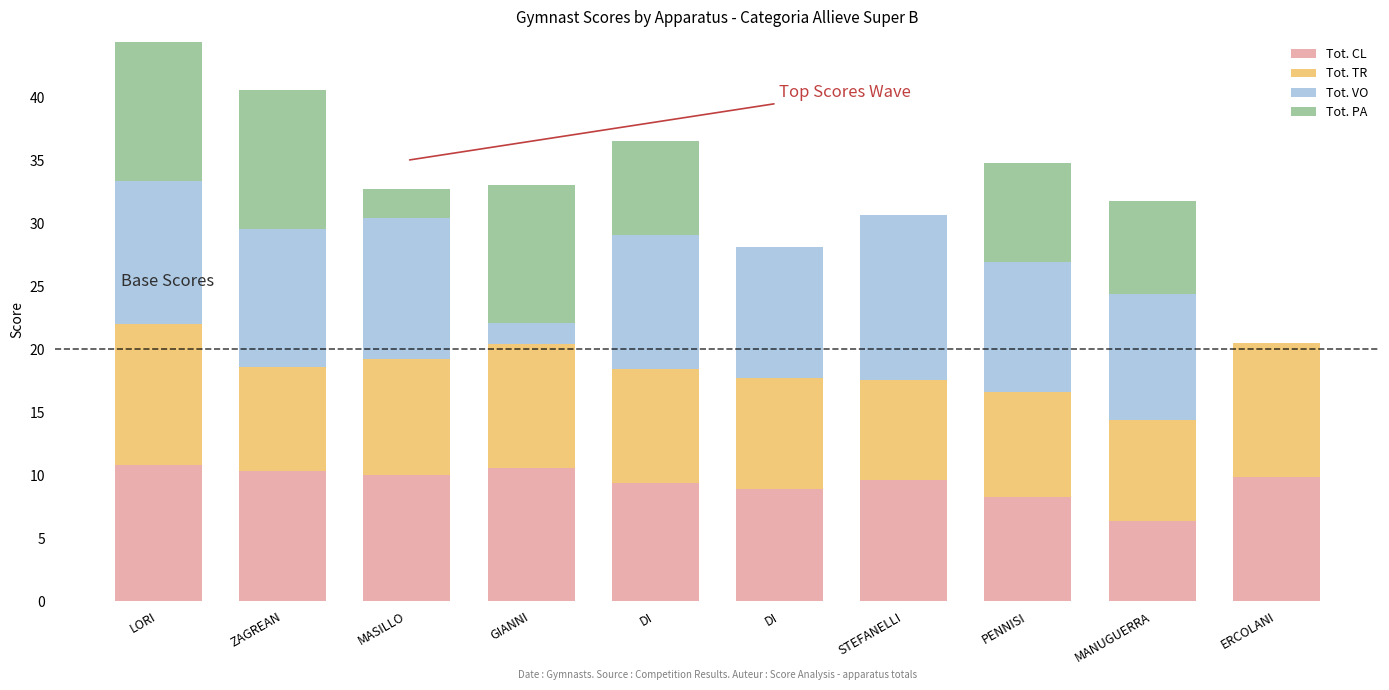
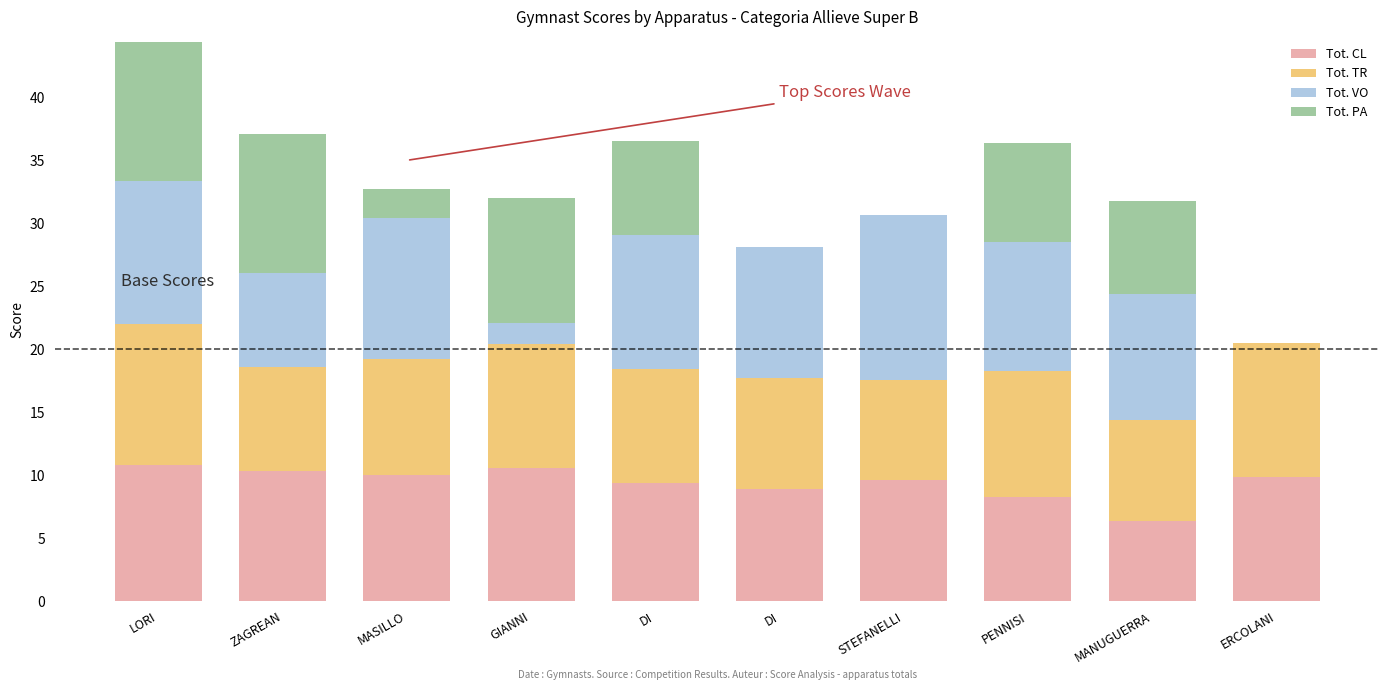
  {
    "Tot. CL": {
      "LORI": 10.9,
      "ZAGREAN": 10.4,
      "MASILLO": 10.1,
      "GIANNI": 10.6,
      "STEFANELLI": 9.6,
      "PENNISI": 8.3,
      "MANUGUERRA": 6.4,
      "ERCOLANI": 9.9
    },
    "Tot. TR": {
      "LORI": 11.2,
      "ZAGREAN": 8.3,
      "MASILLO": 9.2,
      "GIANNI": 9.9,
      "STEFANELLI": 8.0,
-     "PENNISI": 8.4,
+     "PENNISI": 10.0,
      "MANUGUERRA": 8.0,
      "ERCOLANI": 10.6
    },
    "Tot. VO": {
      "LORI": 11.4,
-     "ZAGREAN": 11.0,
+     "ZAGREAN": 7.5,
      "MASILLO": 11.1,
      "GIANNI": 1.6,
      "STEFANELLI": 13.1,
      "PENNISI": 10.3,
      "MANUGUERRA": 10.0,
      "ERCOLANI": 0.0
    },
    "Tot. PA": {
      "LORI": 11,
      "ZAGREAN": 11,
      "MASILLO": 2.3,
-     "GIANNI": 11,
+     "GIANNI": 10,
      "STEFANELLI": 0,
      "PENNISI": 8,
      "MANUGUERRA": 7.4,
      "ERCOLANI": 0
    }
  }
